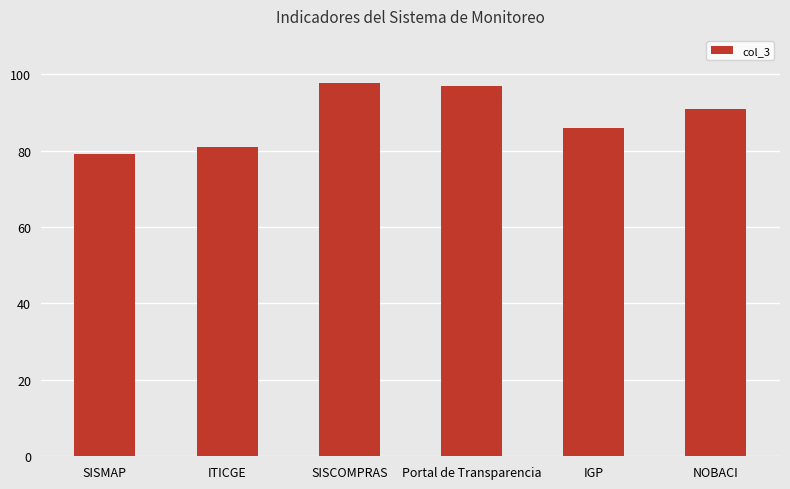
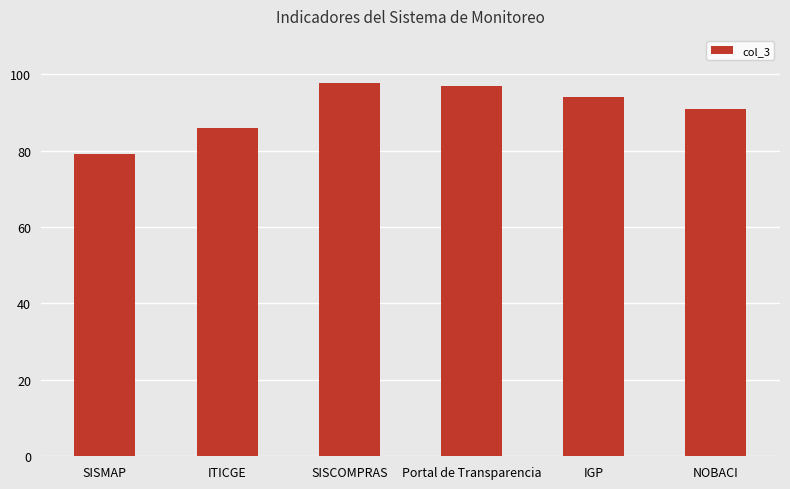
  {
    "SISMAP": 79,
-   "ITICGE": 81,
+   "ITICGE": 86,
    "SISCOMPRAS": 98,
    "Portal de Transparencia": 97,
-   "IGP": 86,
+   "IGP": 94,
    "NOBACI": 91
  }
